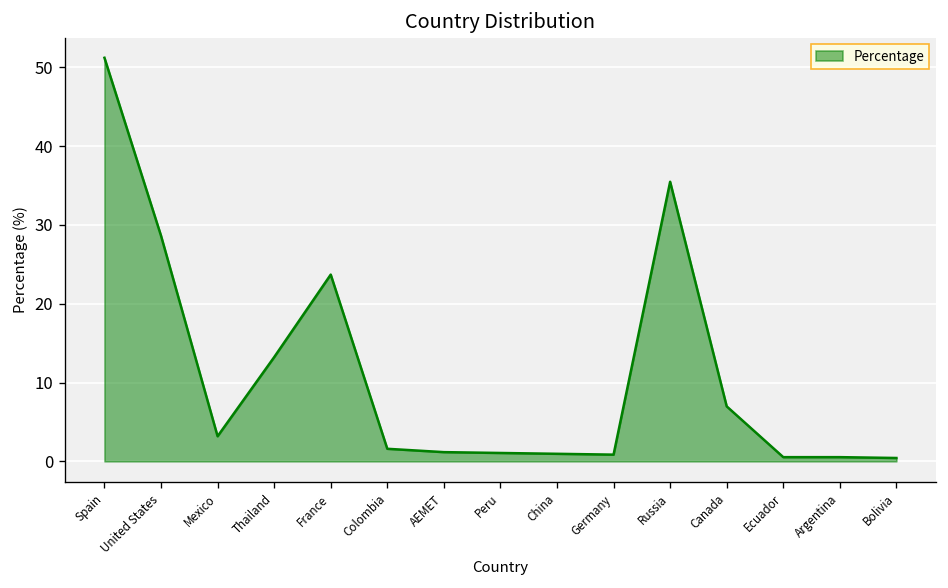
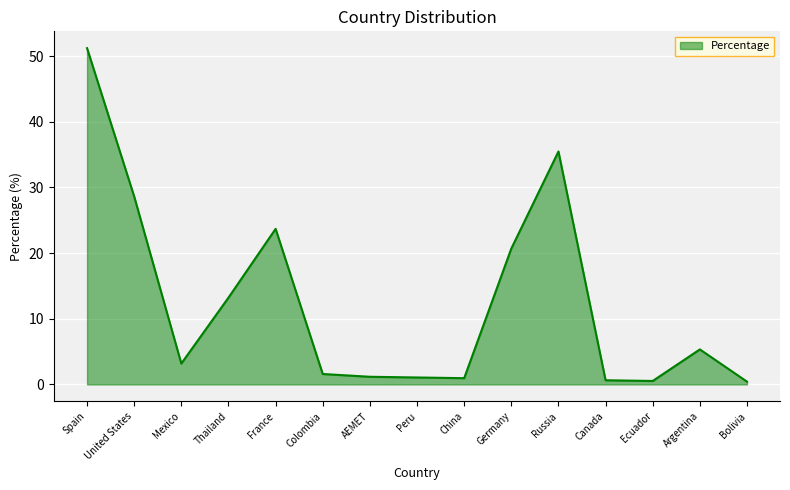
  {
    "Spain": 51,
    "United States": 29,
    "Mexico": 3,
    "Thailand": 13,
    "France": 24,
    "Colombia": 2,
    "AEMET": 1,
    "Peru": 1,
    "China": 1,
-   "Germany": 1,
+   "Germany": 21,
    "Russia": 35,
-   "Canada": 7,
+   "Canada": 1,
    "Ecuador": 1,
-   "Argentina": 1,
+   "Argentina": 5,
    "Bolivia": 0
  }
